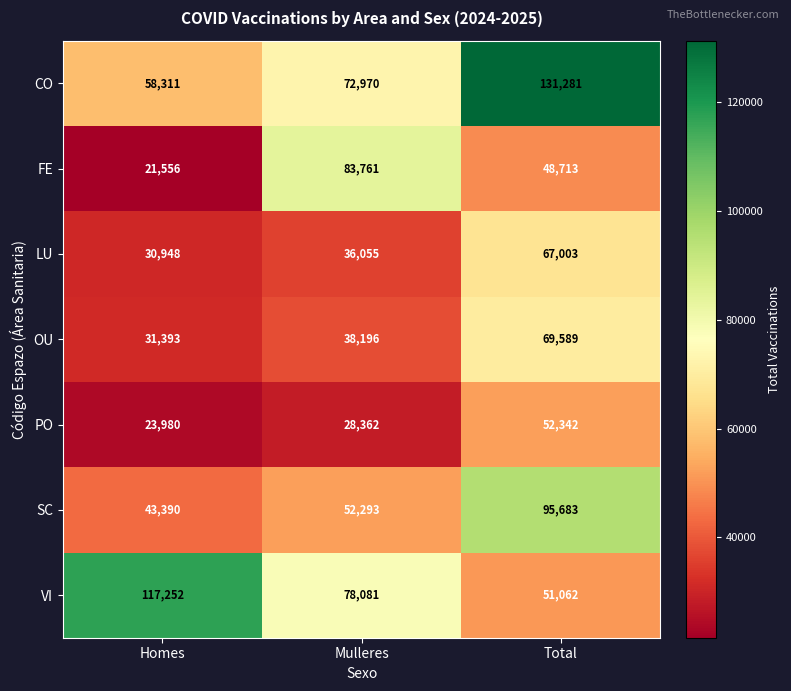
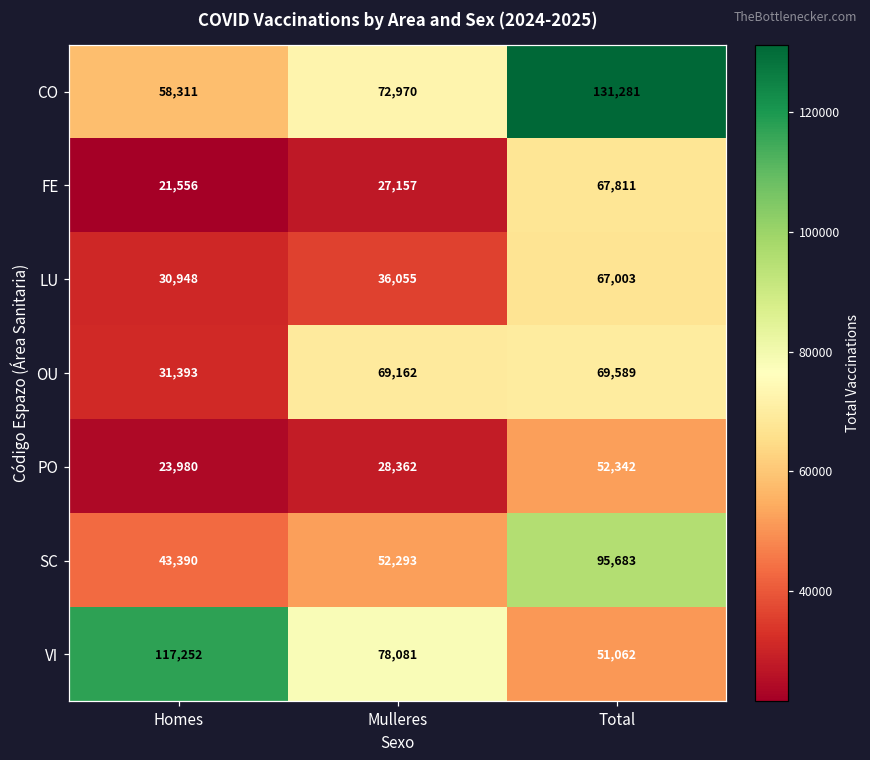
  {
    "CO": {
      "Homes": "58,311",
      "Mulleres": "72,970",
      "Total": "131,281"
    },
    "FE": {
      "Homes": "21,556",
-     "Mulleres": "83,761",
-     "Total": "48,713"
+     "Mulleres": "27,157",
+     "Total": "67,811"
    },
    "LU": {
      "Homes": "30,948",
      "Mulleres": "36,055",
      "Total": "67,003"
    },
    "OU": {
      "Homes": "31,393",
-     "Mulleres": "38,196",
+     "Mulleres": "69,162",
      "Total": "69,589"
    },
    "PO": {
      "Homes": "23,980",
      "Mulleres": "28,362",
      "Total": "52,342"
    },
    "SC": {
      "Homes": "43,390",
      "Mulleres": "52,293",
      "Total": "95,683"
    },
    "VI": {
      "Homes": "117,252",
      "Mulleres": "78,081",
      "Total": "51,062"
    }
  }
